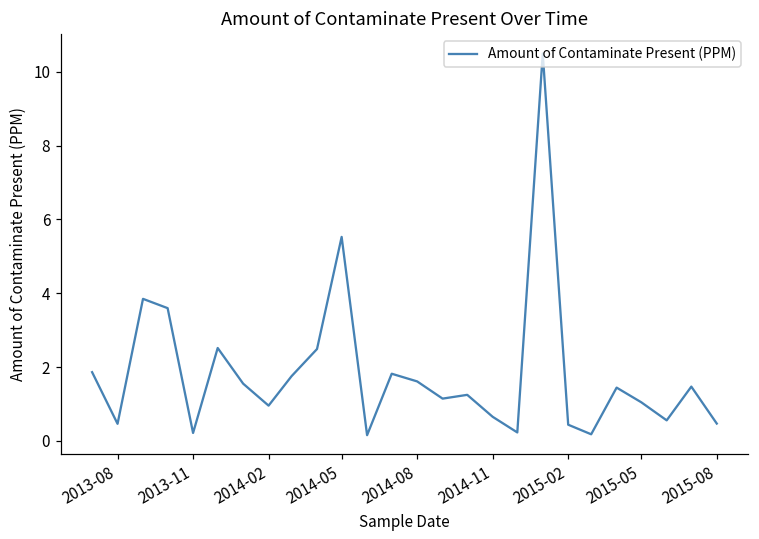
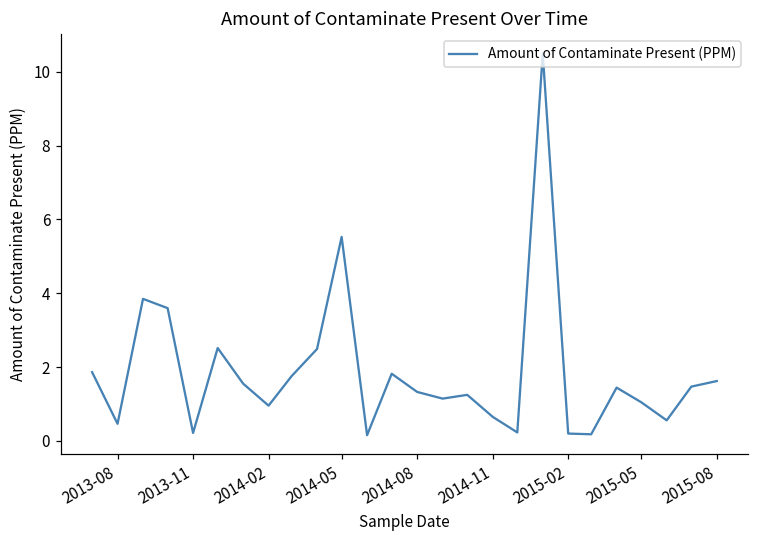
  {
    "2013-08": 0.5,
    "2013-11": 0.2,
    "2014-02": 1.0,
    "2014-05": 5.5,
-   "2014-08": 1.6,
+   "2014-08": 1.3,
    "2014-11": 0.7,
-   "2015-02": 0.4,
+   "2015-02": 0.2,
    "2015-05": 1.0,
-   "2015-08": 0.5
+   "2015-08": 1.6
  }
